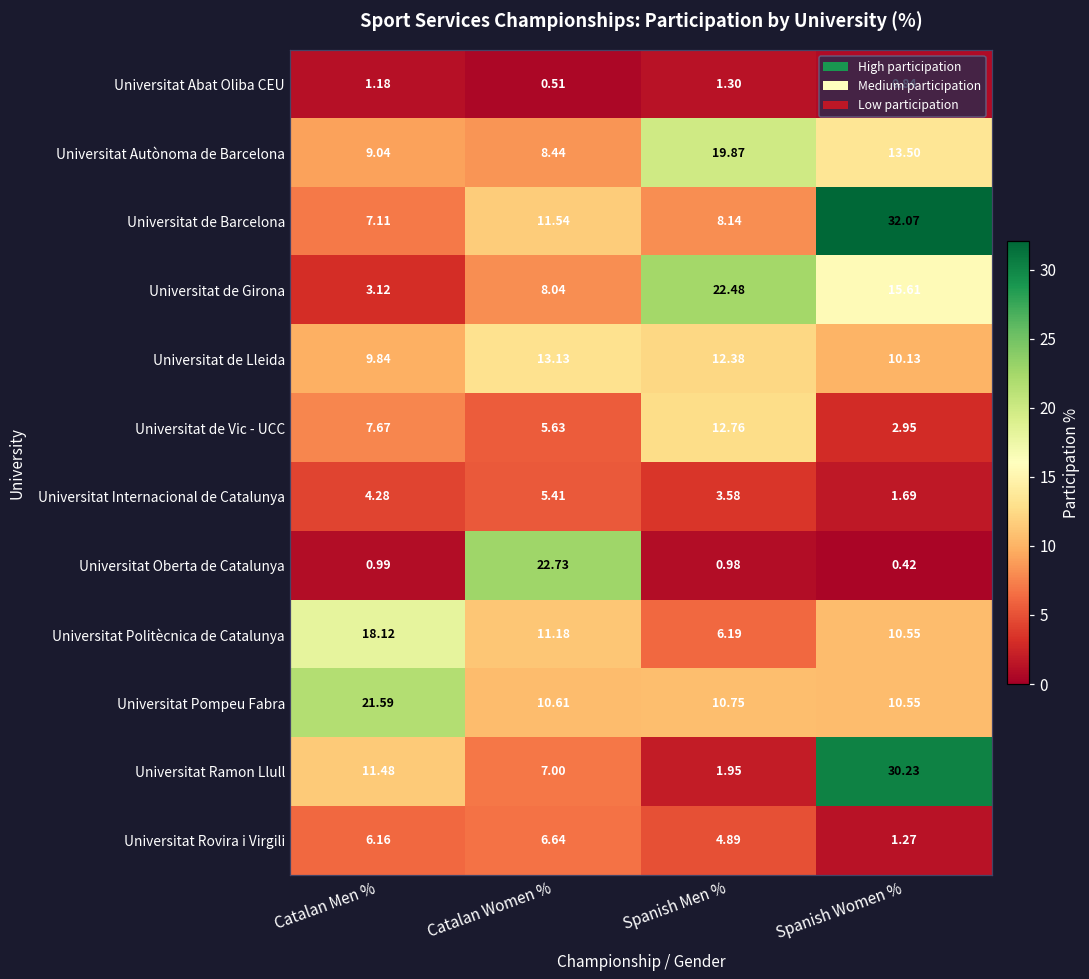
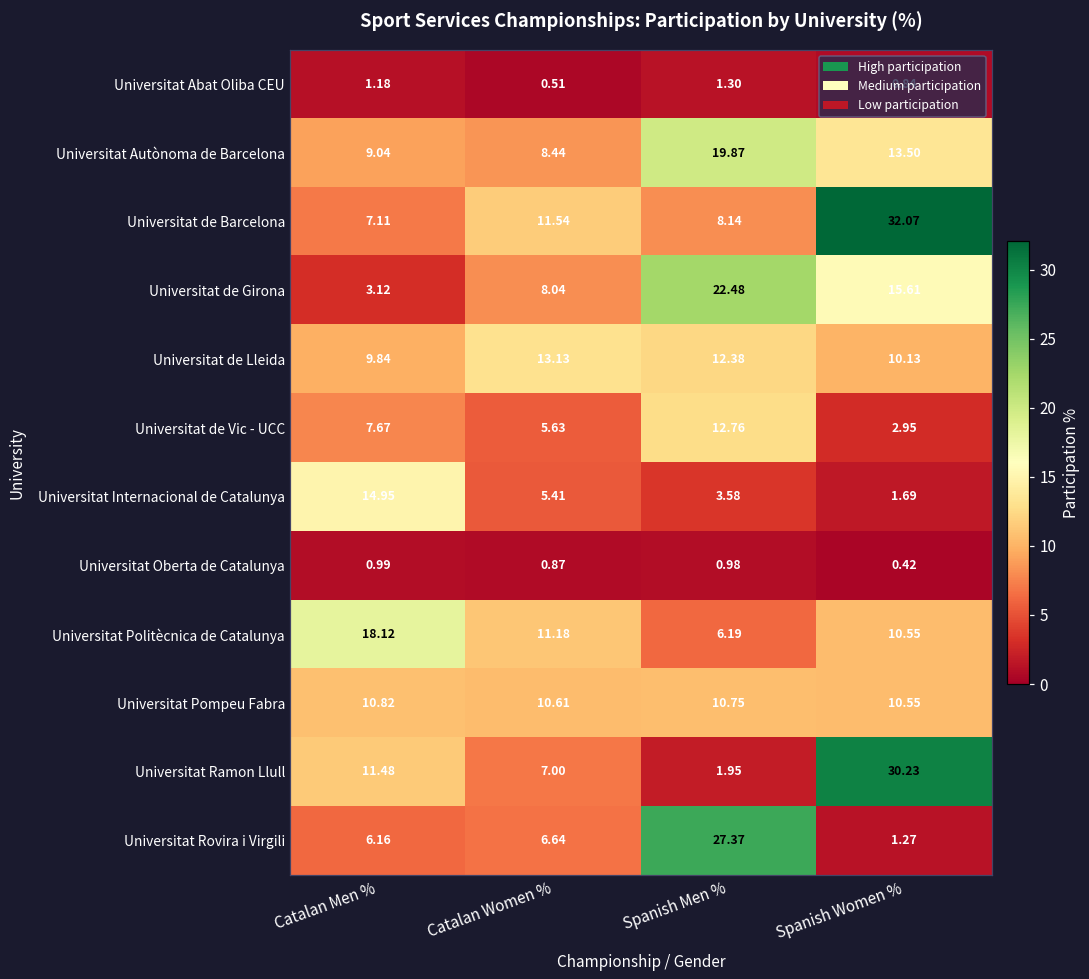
  {
    "Universitat Abat Oliba CEU": {
      "Catalan Men %": 1.18,
      "Catalan Women %": 0.51,
      "Spanish Men %": 1.30
    },
    "Universitat Autònoma de Barcelona": {
      "Catalan Men %": 9.04,
      "Catalan Women %": 8.44,
      "Spanish Men %": 19.87,
      "Spanish Women %": 13.50
    },
    "Universitat de Barcelona": {
      "Catalan Men %": 7.11,
      "Catalan Women %": 11.54,
      "Spanish Men %": 8.14,
      "Spanish Women %": 32.07
    },
    "Universitat de Girona": {
      "Catalan Men %": 3.12,
      "Catalan Women %": 8.04,
      "Spanish Men %": 22.48,
      "Spanish Women %": 15.61
    },
    "Universitat de Lleida": {
      "Catalan Men %": 9.84,
      "Catalan Women %": 13.13,
      "Spanish Men %": 12.38,
      "Spanish Women %": 10.13
    },
    "Universitat de Vic - UCC": {
      "Catalan Men %": 7.67,
      "Catalan Women %": 5.63,
      "Spanish Men %": 12.76,
      "Spanish Women %": 2.95
    },
    "Universitat Internacional de Catalunya": {
-     "Catalan Men %": 4.28,
+     "Catalan Men %": 14.95,
      "Catalan Women %": 5.41,
      "Spanish Men %": 3.58,
      "Spanish Women %": 1.69
    },
    "Universitat Oberta de Catalunya": {
      "Catalan Men %": 0.99,
-     "Catalan Women %": 22.73,
+     "Catalan Women %": 0.87,
      "Spanish Men %": 0.98,
      "Spanish Women %": 0.42
    },
    "Universitat Politècnica de Catalunya": {
      "Catalan Men %": 18.12,
      "Catalan Women %": 11.18,
      "Spanish Men %": 6.19,
      "Spanish Women %": 10.55
    },
    "Universitat Pompeu Fabra": {
-     "Catalan Men %": 21.59,
+     "Catalan Men %": 10.82,
      "Catalan Women %": 10.61,
      "Spanish Men %": 10.75,
      "Spanish Women %": 10.55
    },
    "Universitat Ramon Llull": {
      "Catalan Men %": 11.48,
      "Catalan Women %": 7.00,
      "Spanish Men %": 1.95,
      "Spanish Women %": 30.23
    },
    "Universitat Rovira i Virgili": {
      "Catalan Men %": 6.16,
      "Catalan Women %": 6.64,
-     "Spanish Men %": 4.89,
+     "Spanish Men %": 27.37,
      "Spanish Women %": 1.27
    }
  }
